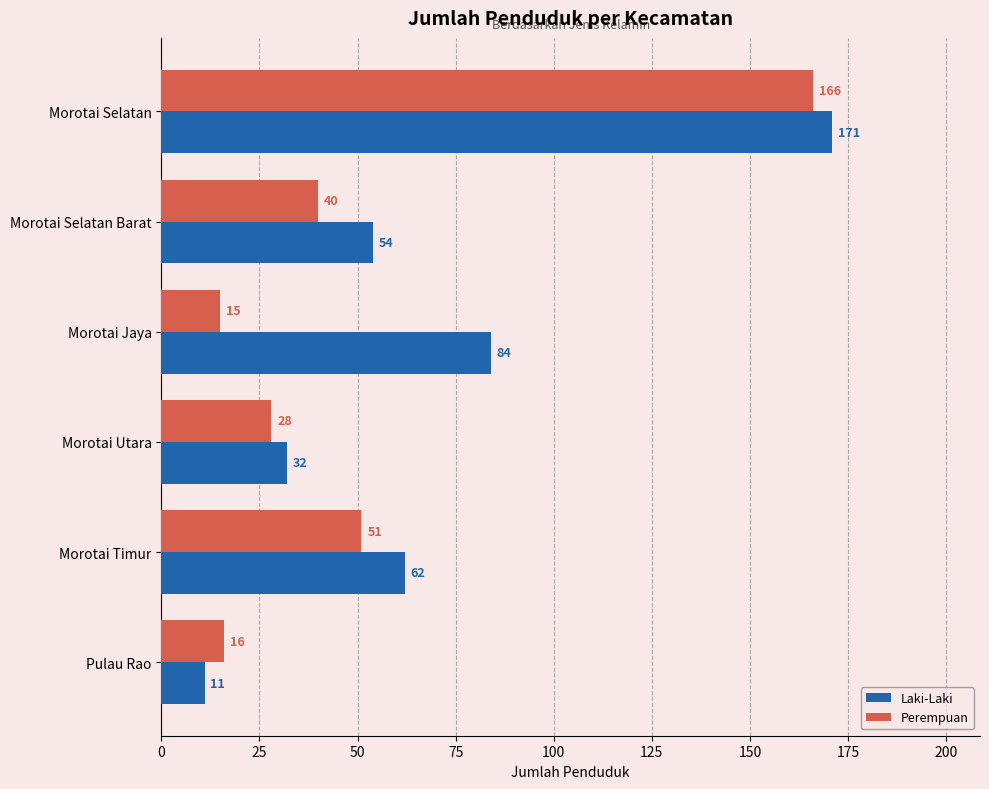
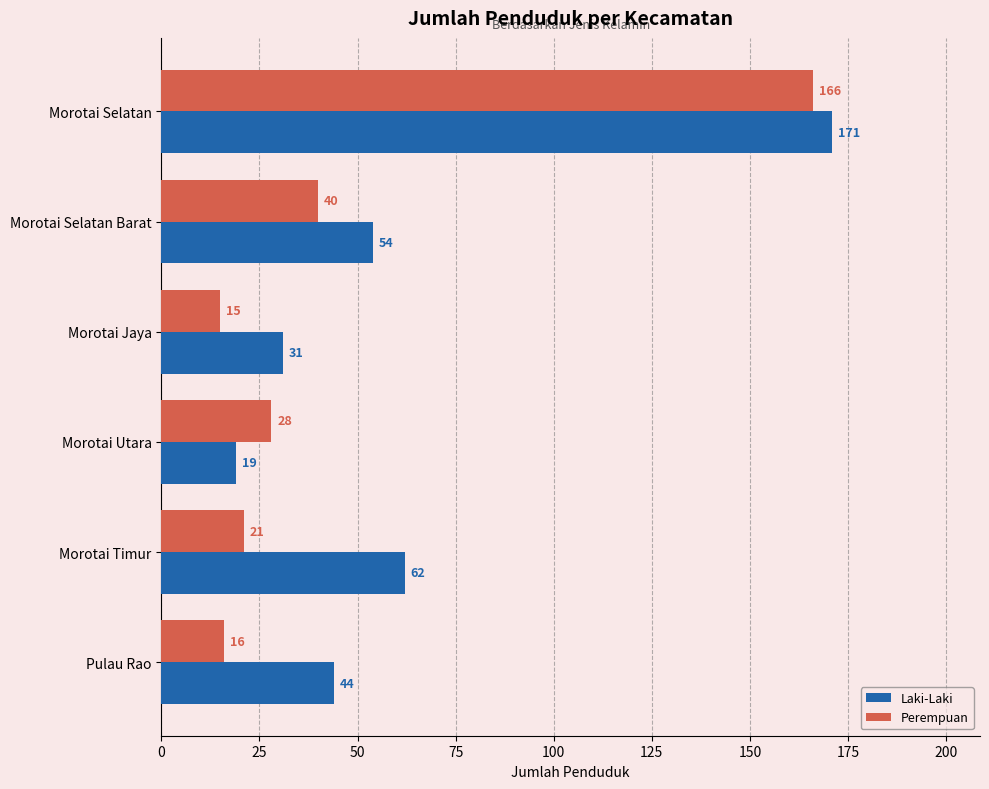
  {
    "Laki-Laki": {
      "Morotai Selatan": 171,
      "Morotai Selatan Barat": 54,
-     "Morotai Jaya": 84,
-     "Morotai Utara": 32,
+     "Morotai Jaya": 31,
+     "Morotai Utara": 19,
      "Morotai Timur": 62,
-     "Pulau Rao": 11
+     "Pulau Rao": 44
    },
    "Perempuan": {
      "Morotai Selatan": 166,
      "Morotai Selatan Barat": 40,
      "Morotai Jaya": 15,
      "Morotai Utara": 28,
-     "Morotai Timur": 51,
+     "Morotai Timur": 21,
      "Pulau Rao": 16
    }
  }
